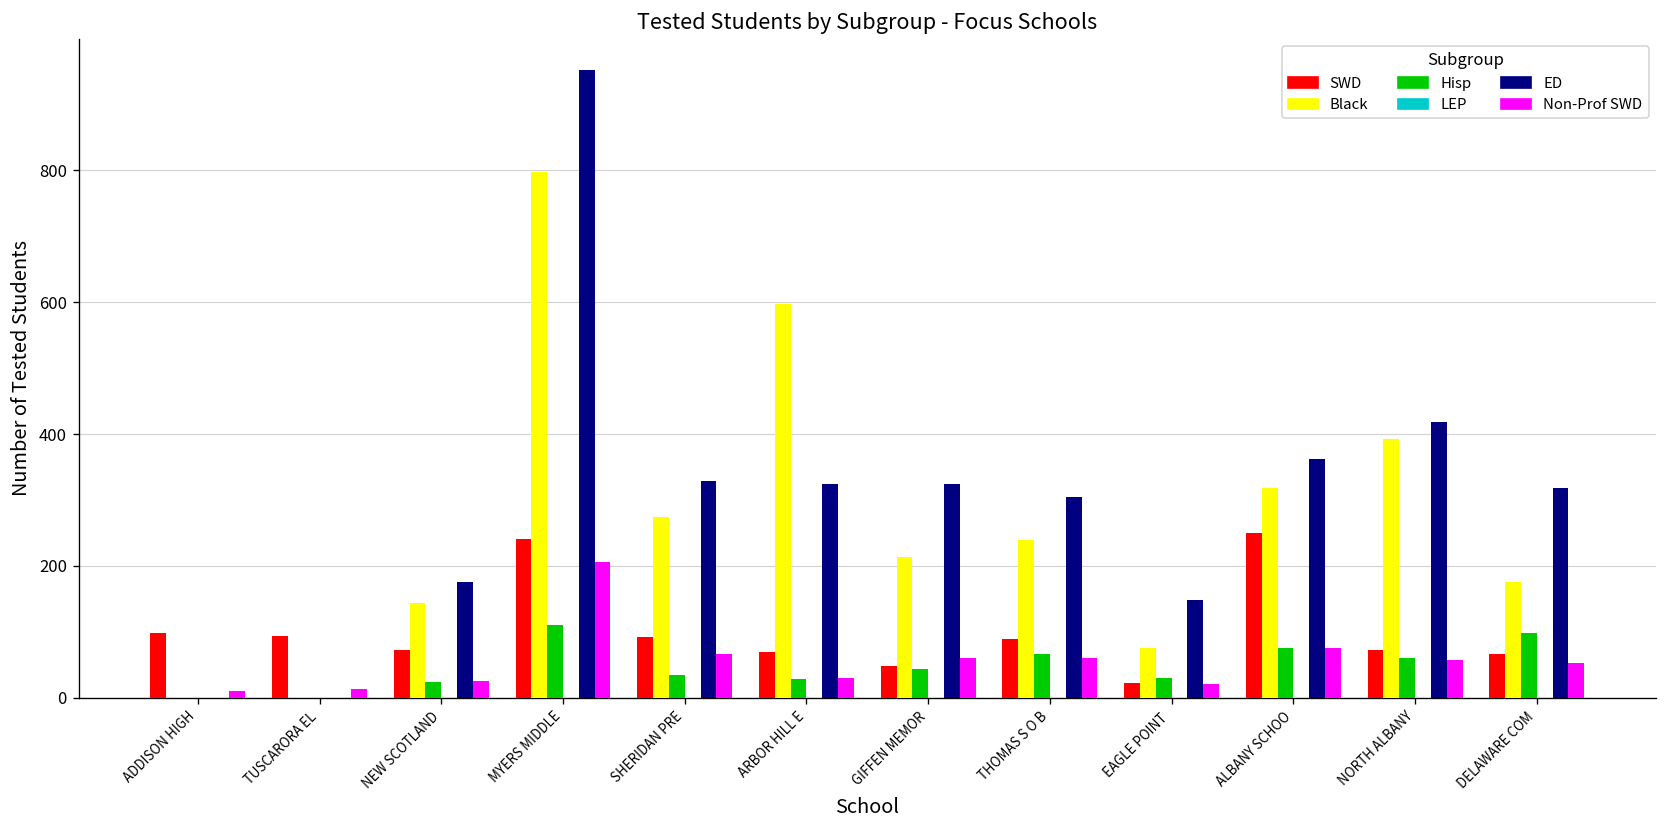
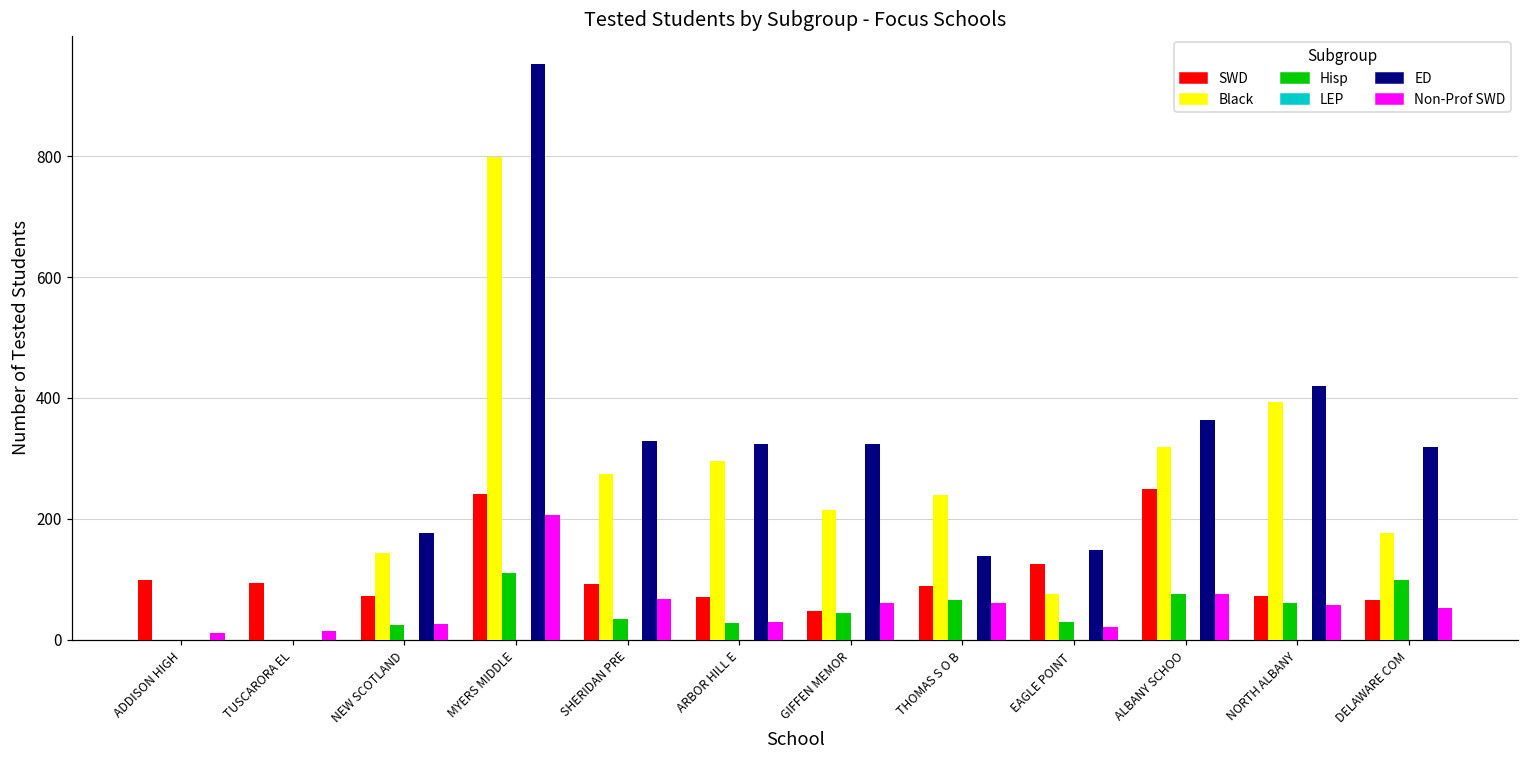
  {
    "SWD": {
      "ADDISON HIGH": 100,
      "TUSCARORA EL": 90,
      "NEW SCOTLAND": 70,
      "MYERS MIDDLE": 240,
      "SHERIDAN PRE": 90,
      "ARBOR HILL E": 70,
      "GIFFEN MEMOR": 50,
      "THOMAS S O B": 90,
-     "EAGLE POINT": 20,
+     "EAGLE POINT": 130,
      "ALBANY SCHOO": 250,
      "NORTH ALBANY": 70,
      "DELAWARE COM": 70
    },
    "Black": {
      "ADDISON HIGH": 0,
      "TUSCARORA EL": 0,
      "NEW SCOTLAND": 140,
      "MYERS MIDDLE": 800,
      "SHERIDAN PRE": 270,
-     "ARBOR HILL E": 600,
+     "ARBOR HILL E": 300,
      "GIFFEN MEMOR": 210,
      "THOMAS S O B": 240,
      "EAGLE POINT": 80,
      "ALBANY SCHOO": 320,
      "NORTH ALBANY": 390,
      "DELAWARE COM": 180
    },
    "Hisp": {
      "ADDISON HIGH": 0,
      "TUSCARORA EL": 0,
      "NEW SCOTLAND": 20,
      "MYERS MIDDLE": 110,
      "SHERIDAN PRE": 30,
      "ARBOR HILL E": 30,
      "GIFFEN MEMOR": 40,
      "THOMAS S O B": 70,
      "EAGLE POINT": 30,
      "ALBANY SCHOO": 80,
      "NORTH ALBANY": 60,
      "DELAWARE COM": 100
    },
    "LEP": {
      "ADDISON HIGH": 0,
      "TUSCARORA EL": 0,
      "NEW SCOTLAND": 0,
      "MYERS MIDDLE": 0,
      "SHERIDAN PRE": 0,
      "ARBOR HILL E": 0,
      "GIFFEN MEMOR": 0,
      "THOMAS S O B": 0,
      "EAGLE POINT": 0,
      "ALBANY SCHOO": 0,
      "NORTH ALBANY": 0,
      "DELAWARE COM": 0
    },
    "ED": {
      "ADDISON HIGH": 0,
      "TUSCARORA EL": 0,
      "NEW SCOTLAND": 180,
      "MYERS MIDDLE": 950,
      "SHERIDAN PRE": 330,
      "ARBOR HILL E": 320,
      "GIFFEN MEMOR": 320,
-     "THOMAS S O B": 300,
+     "THOMAS S O B": 140,
      "EAGLE POINT": 150,
      "ALBANY SCHOO": 360,
      "NORTH ALBANY": 420,
      "DELAWARE COM": 320
    },
    "Non-Prof SWD": {
      "ADDISON HIGH": 10,
      "TUSCARORA EL": 10,
      "NEW SCOTLAND": 30,
      "MYERS MIDDLE": 210,
      "SHERIDAN PRE": 70,
      "ARBOR HILL E": 30,
      "GIFFEN MEMOR": 60,
      "THOMAS S O B": 60,
      "EAGLE POINT": 20,
      "ALBANY SCHOO": 80,
      "NORTH ALBANY": 60,
      "DELAWARE COM": 50
    }
  }
